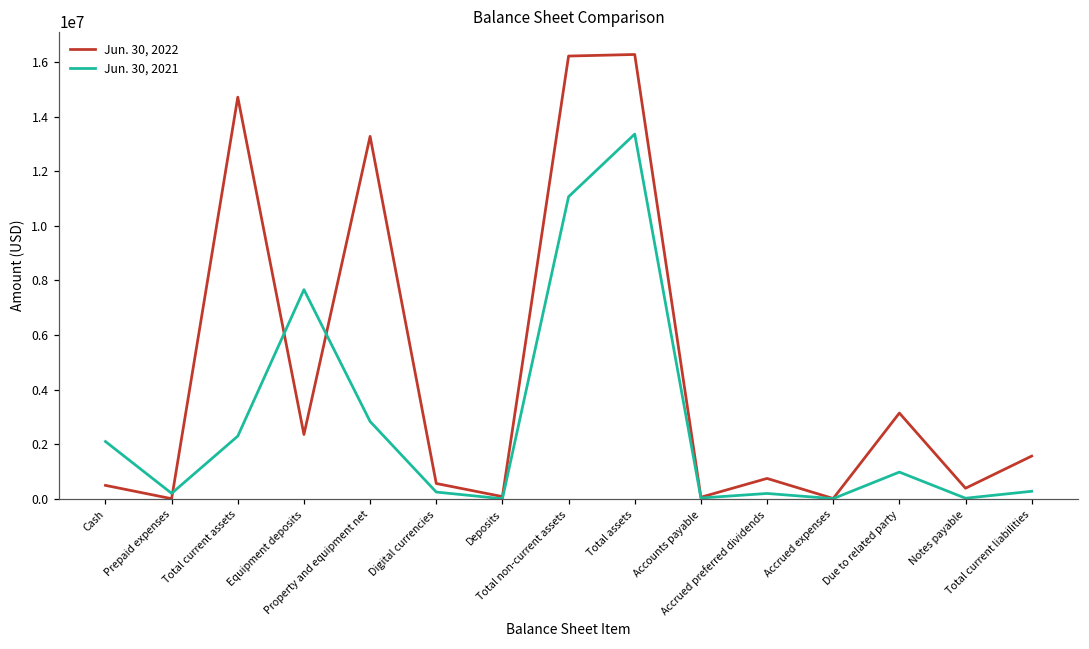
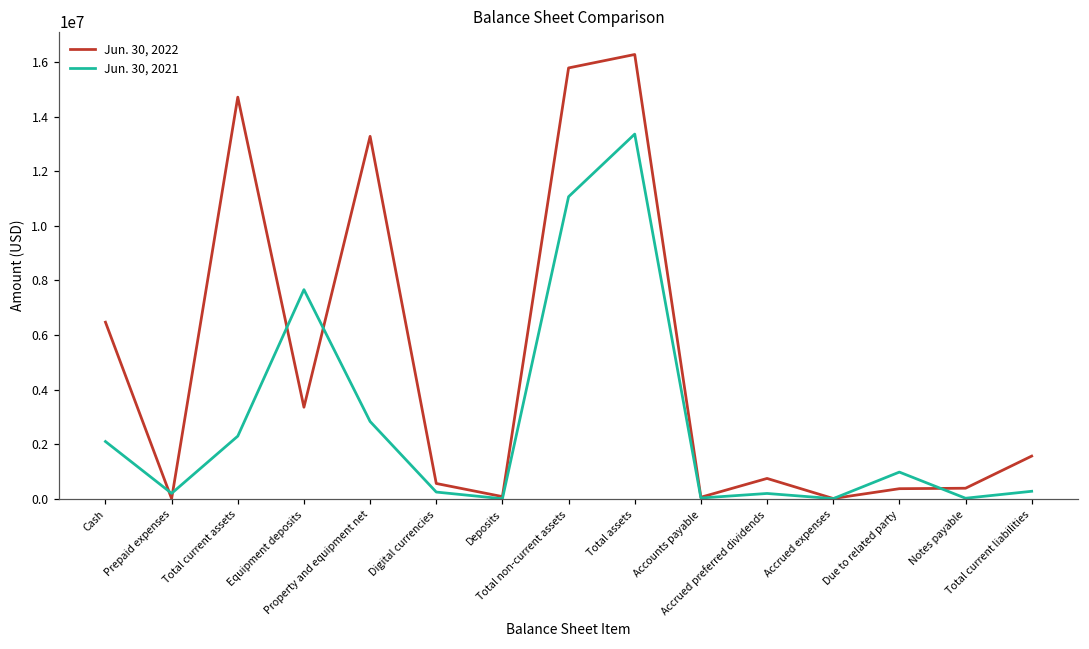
  {
    "Jun. 30, 2022": {
-     "Cash": 500000,
+     "Cash": 6500000,
      "Prepaid expenses": 0,
      "Total current assets": 14700000,
-     "Equipment deposits": 2400000,
+     "Equipment deposits": 3400000,
      "Property and equipment net": 13300000,
      "Digital currencies": 600000,
-     "Total non-current assets": 16200000,
+     "Total non-current assets": 15800000,
      "Total assets": 16300000,
      "Accrued preferred dividends": 700000,
-     "Due to related party": 3100000,
+     "Due to related party": 400000,
      "Notes payable": 400000,
      "Total current liabilities": 1600000
    },
    "Jun. 30, 2021": {
      "Cash": 2100000,
      "Prepaid expenses": 200000,
      "Total current assets": 2300000,
      "Equipment deposits": 7700000,
      "Property and equipment net": 2800000,
      "Digital currencies": 200000,
      "Total non-current assets": 11100000,
      "Total assets": 13400000,
      "Accrued preferred dividends": 200000,
      "Due to related party": 1000000,
      "Notes payable": 0,
      "Total current liabilities": 300000
    }
  }
